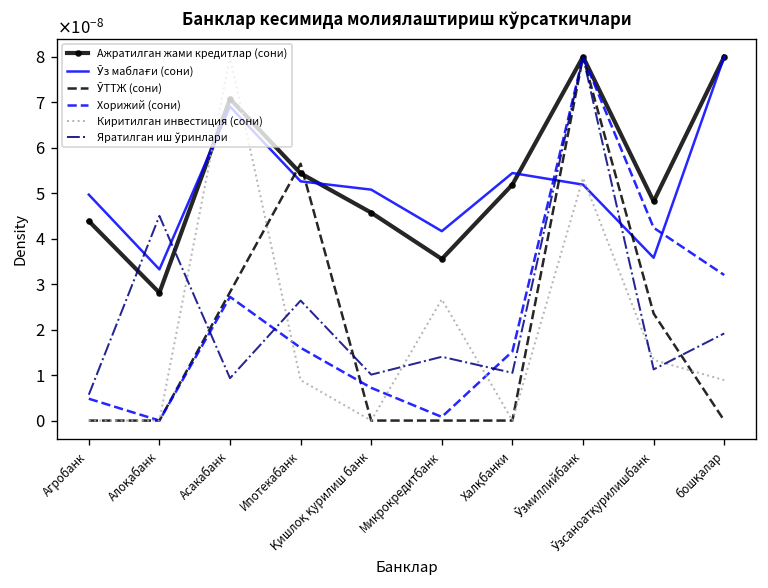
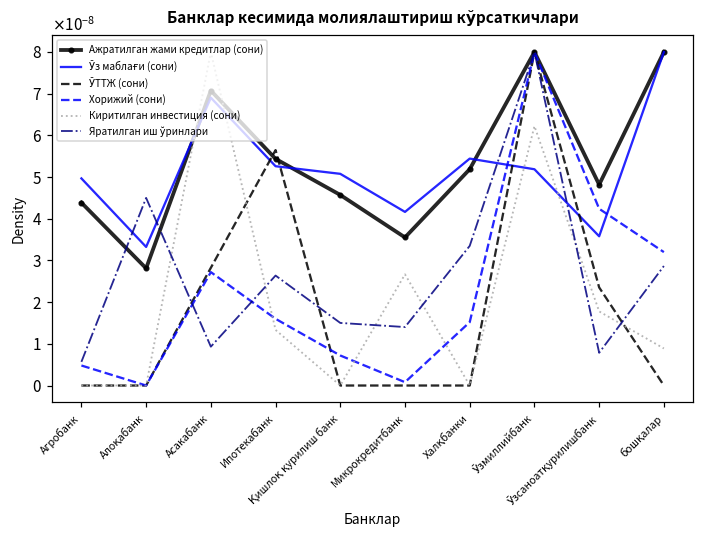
  {
    "Киритилган инвестиция (сони)": {
-     "Ипотекабанк": 0.000000009,
+     "Ипотекабанк": 0.000000013,
      "Микрокредитбанк": 0.000000027,
-     "Ўзмиллийбанк": 0.000000053,
-     "Ўзсаноатқурилишбанк": 0.000000013,
+     "Ўзмиллийбанк": 0.000000062,
+     "Ўзсаноатқурилишбанк": 0.000000018,
      "бошқалар": 0.000000009
    },
    "Яратилган иш ўринлари": {
      "Агробанк": 0.000000006,
      "Алоқабанк": 0.000000045,
      "Асакабанк": 0.000000009,
      "Ипотекабанк": 0.000000026,
-     "Қишлоқ қурилиш банк": 0.000000010,
+     "Қишлоқ қурилиш банк": 0.000000015,
      "Микрокредитбанк": 0.000000014,
-     "Халқбанки": 0.000000010,
-     "Ўзсаноатқурилишбанк": 0.000000011,
-     "бошқалар": 0.000000019
+     "Халқбанки": 0.000000033,
+     "Ўзсаноатқурилишбанк": 0.000000008,
+     "бошқалар": 0.000000029
    }
  }
